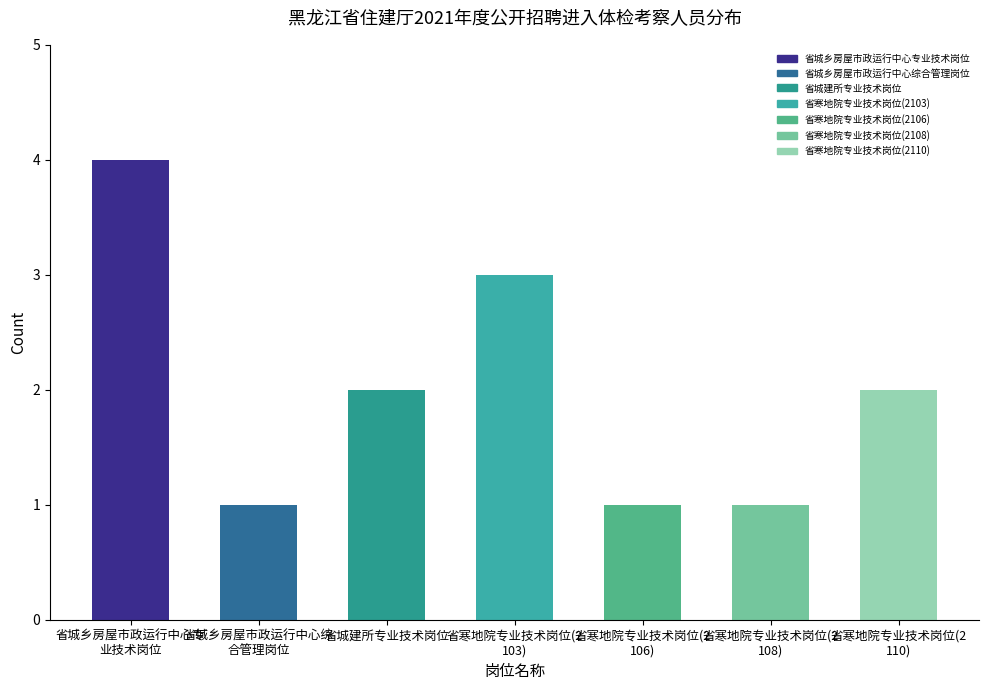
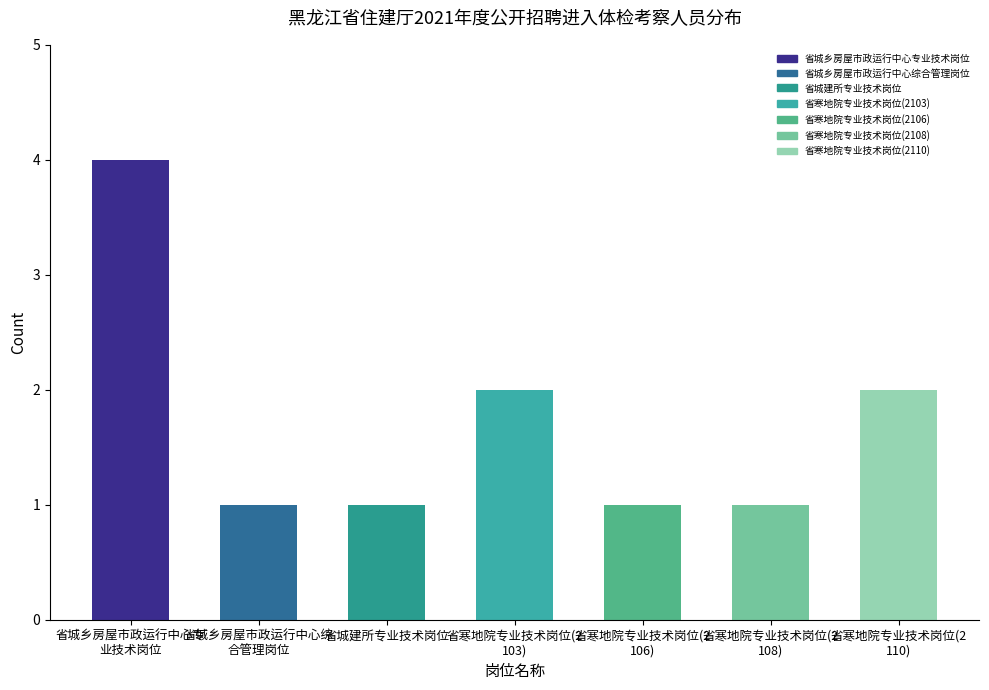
  {
    "省城乡房屋市政运行中心专 业技术岗位": 4,
    "省城乡房屋市政运行中心综 合管理岗位": 1,
-   "省城建所专业技术岗位": 2,
-   "省寒地院专业技术岗位(2 103)": 3,
+   "省城建所专业技术岗位": 1,
+   "省寒地院专业技术岗位(2 103)": 2,
    "省寒地院专业技术岗位(2 106)": 1,
    "省寒地院专业技术岗位(2 108)": 1,
    "省寒地院专业技术岗位(2 110)": 2
  }
